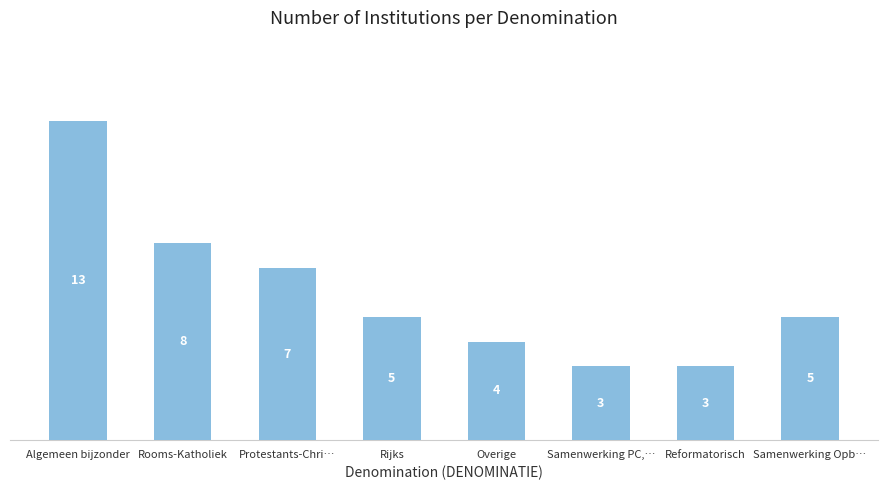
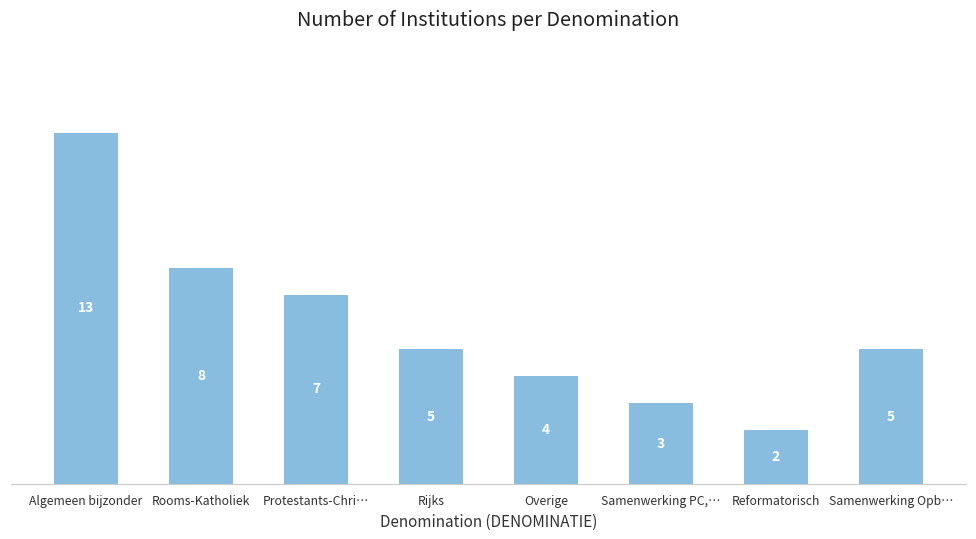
  {
    "Algemeen bijzonder": 13,
    "Rooms-Katholiek": 8,
    "Protestants-Chri…": 7,
    "Rijks": 5,
    "Overige": 4,
    "Samenwerking PC,…": 3,
-   "Reformatorisch": 3,
+   "Reformatorisch": 2,
    "Samenwerking Opb…": 5
  }
